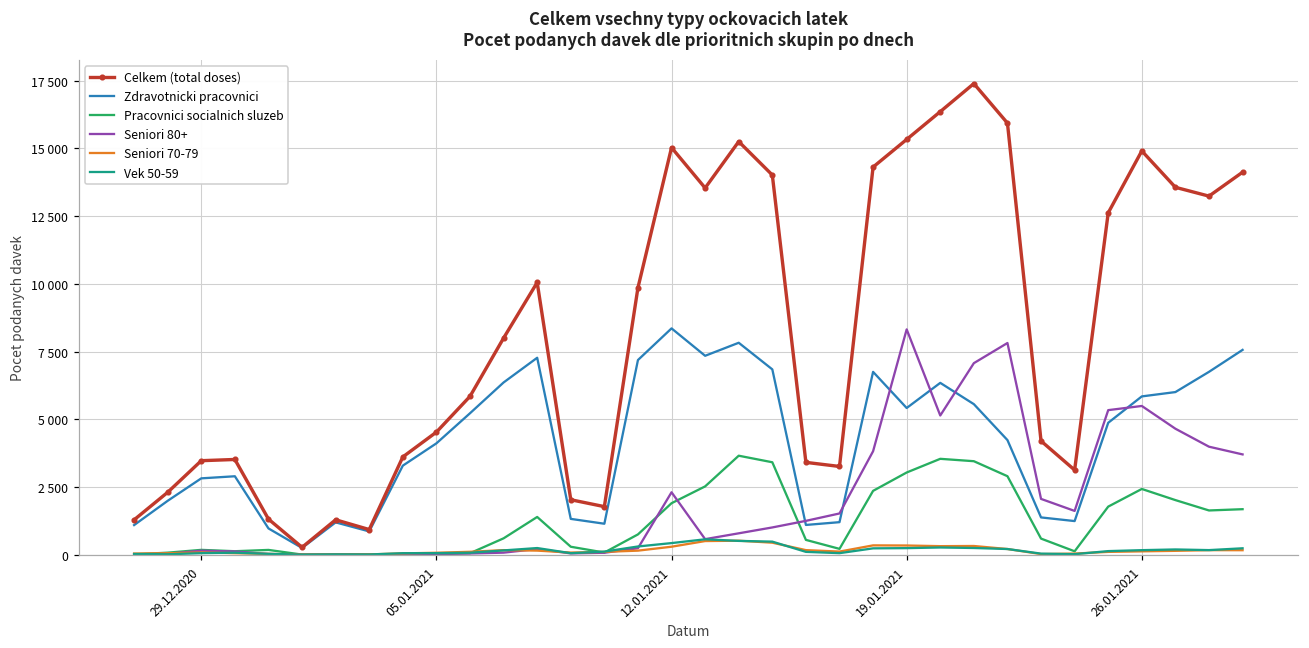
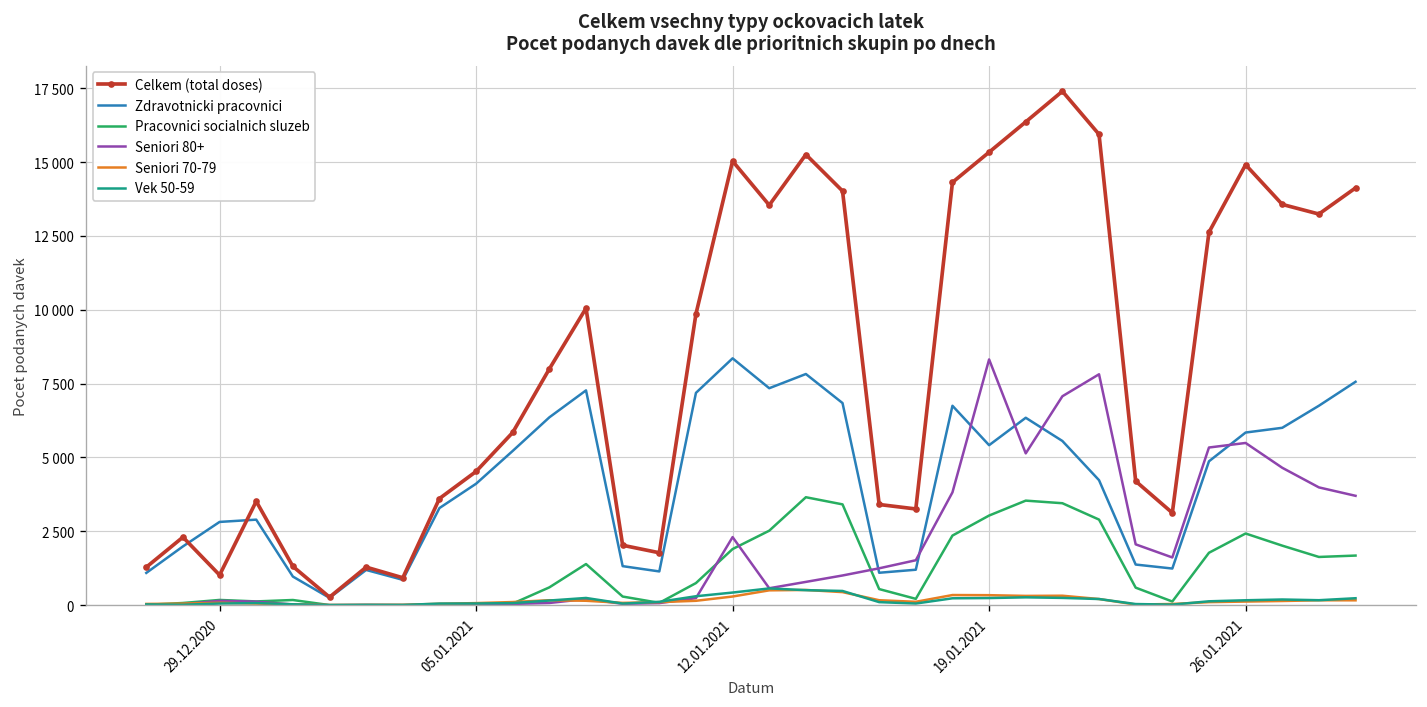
  {
    "Celkem (total doses)": {
-     "29.12.2020": 3500,
+     "29.12.2020": 1000,
      "05.01.2021": 4500,
      "12.01.2021": 15000,
      "19.01.2021": 15300,
      "26.01.2021": 14900
    },
    "Zdravotnicki pracovnici": {
      "29.12.2020": 2800,
      "05.01.2021": 4100,
      "12.01.2021": 8400,
      "19.01.2021": 5400,
      "26.01.2021": 5800
    },
    "Seniori 80+": {
      "12.01.2021": 2300,
      "19.01.2021": 8300,
      "26.01.2021": 5500
    },
    "Seniori 70-79": {
      "12.01.2021": 300
    }
  }
